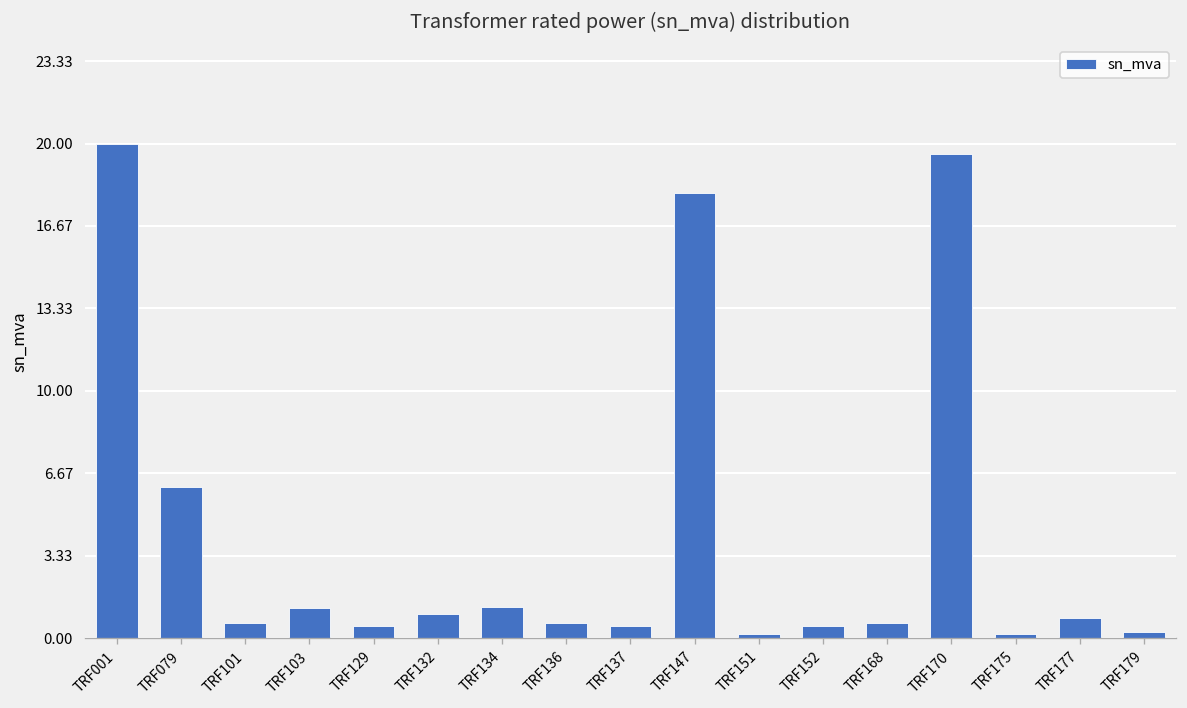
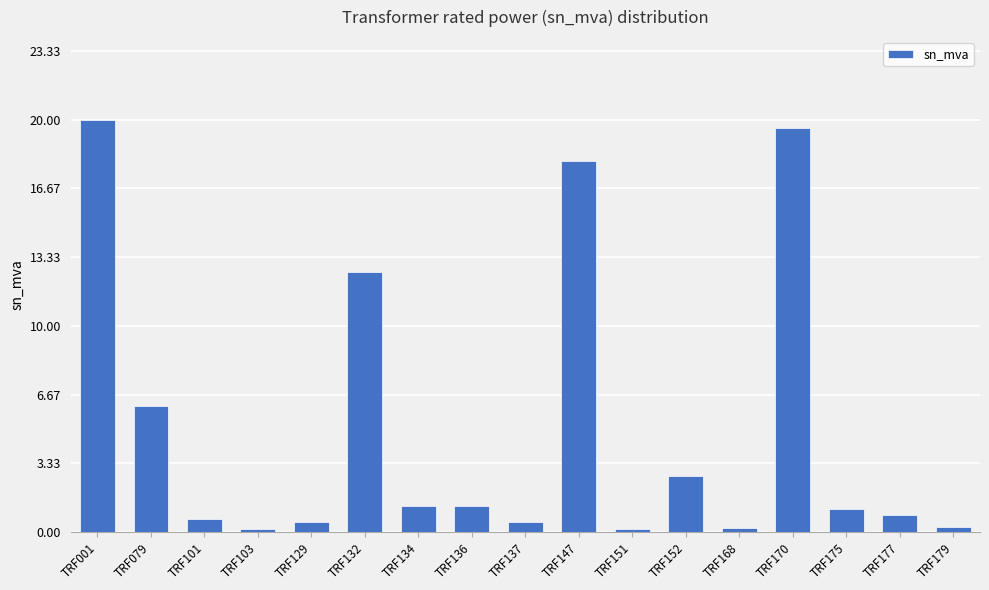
  {
    "TRF001": 20.0,
    "TRF079": 6.1,
    "TRF101": 0.6,
-   "TRF103": 1.2,
+   "TRF103": 0.2,
    "TRF129": 0.5,
-   "TRF132": 1.0,
+   "TRF132": 12.6,
    "TRF134": 1.3,
-   "TRF136": 0.6,
+   "TRF136": 1.3,
    "TRF137": 0.5,
    "TRF147": 18.0,
    "TRF151": 0.2,
-   "TRF152": 0.5,
-   "TRF168": 0.6,
+   "TRF152": 2.7,
+   "TRF168": 0.2,
    "TRF170": 19.6,
-   "TRF175": 0.2,
+   "TRF175": 1.1,
    "TRF177": 0.8,
    "TRF179": 0.3
  }
